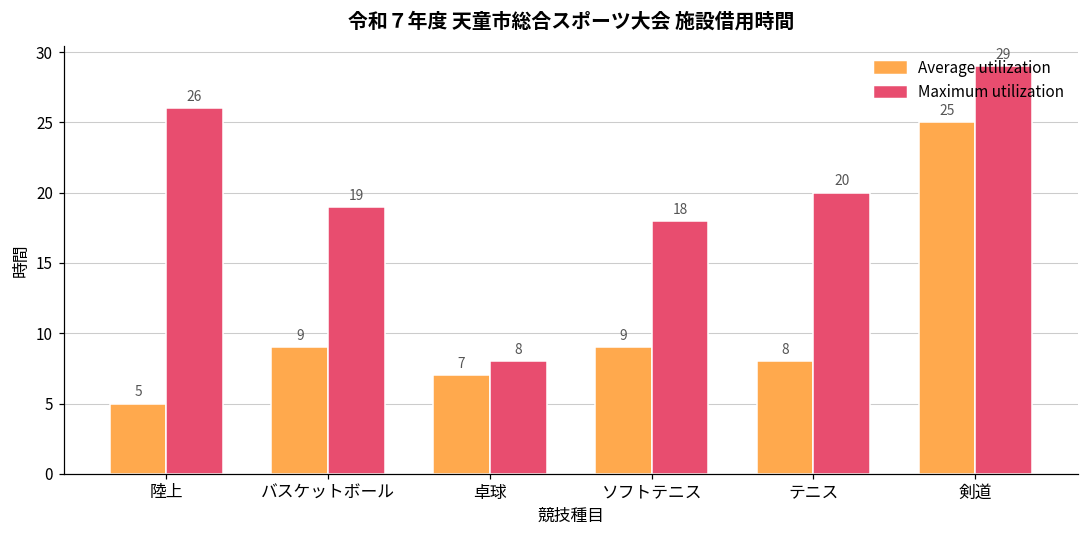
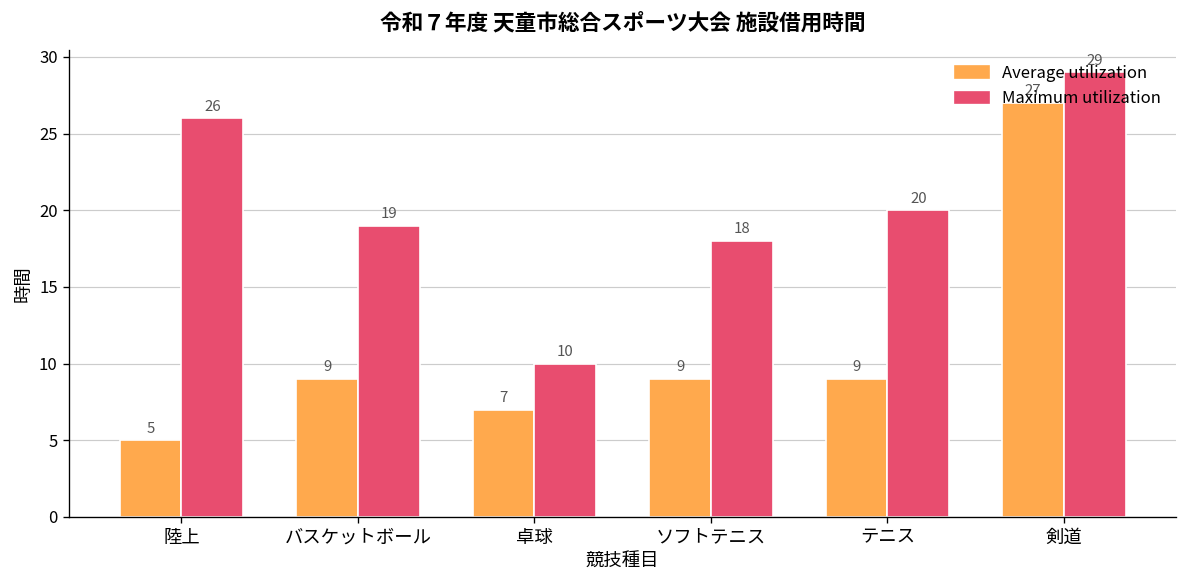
  {
    "Average utilization": {
      "陸上": 5,
      "バスケットボール": 9,
      "卓球": 7,
      "ソフトテニス": 9,
-     "テニス": 8,
-     "剣道": 25
+     "テニス": 9,
+     "剣道": 27
    },
    "Maximum utilization": {
      "陸上": 26,
      "バスケットボール": 19,
-     "卓球": 8,
+     "卓球": 10,
      "ソフトテニス": 18,
      "テニス": 20,
      "剣道": 29
    }
  }
